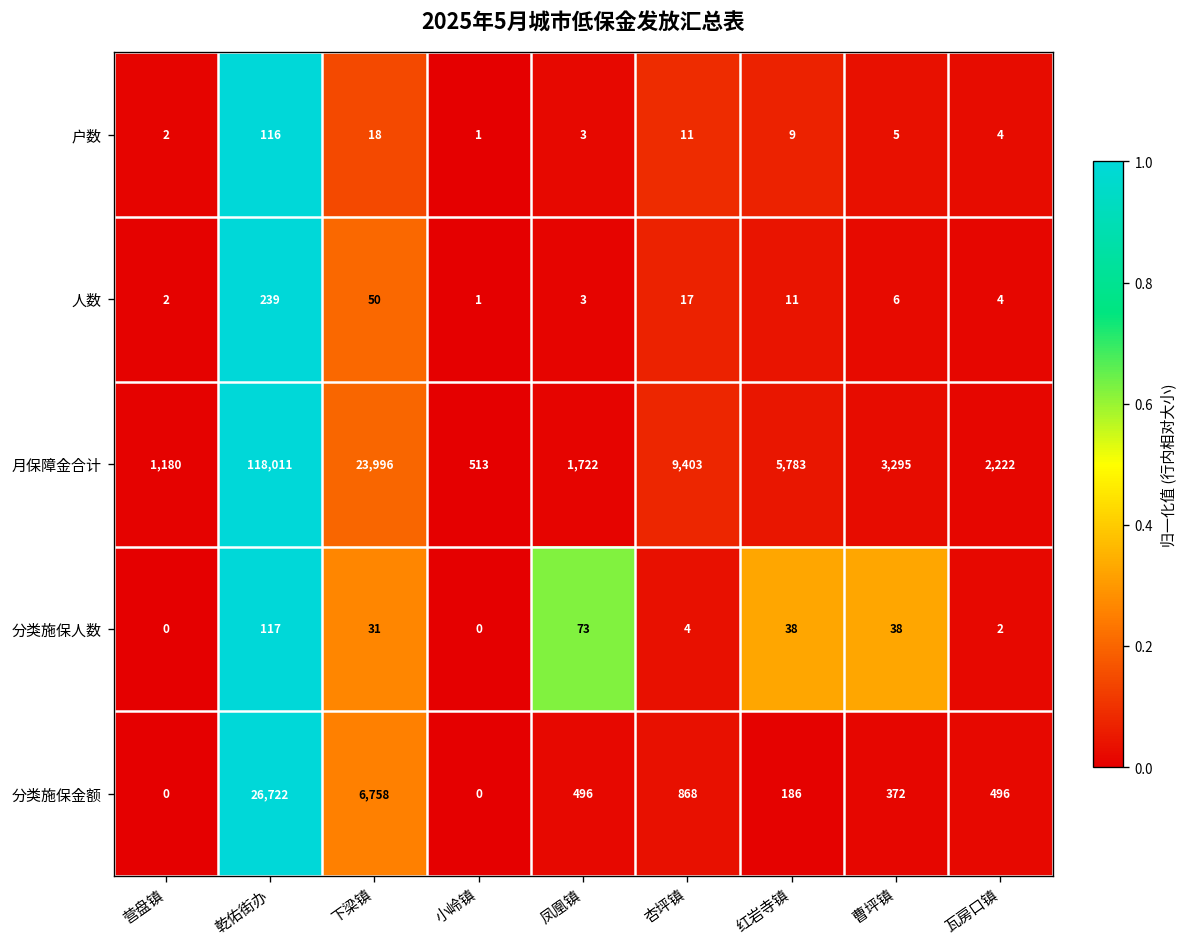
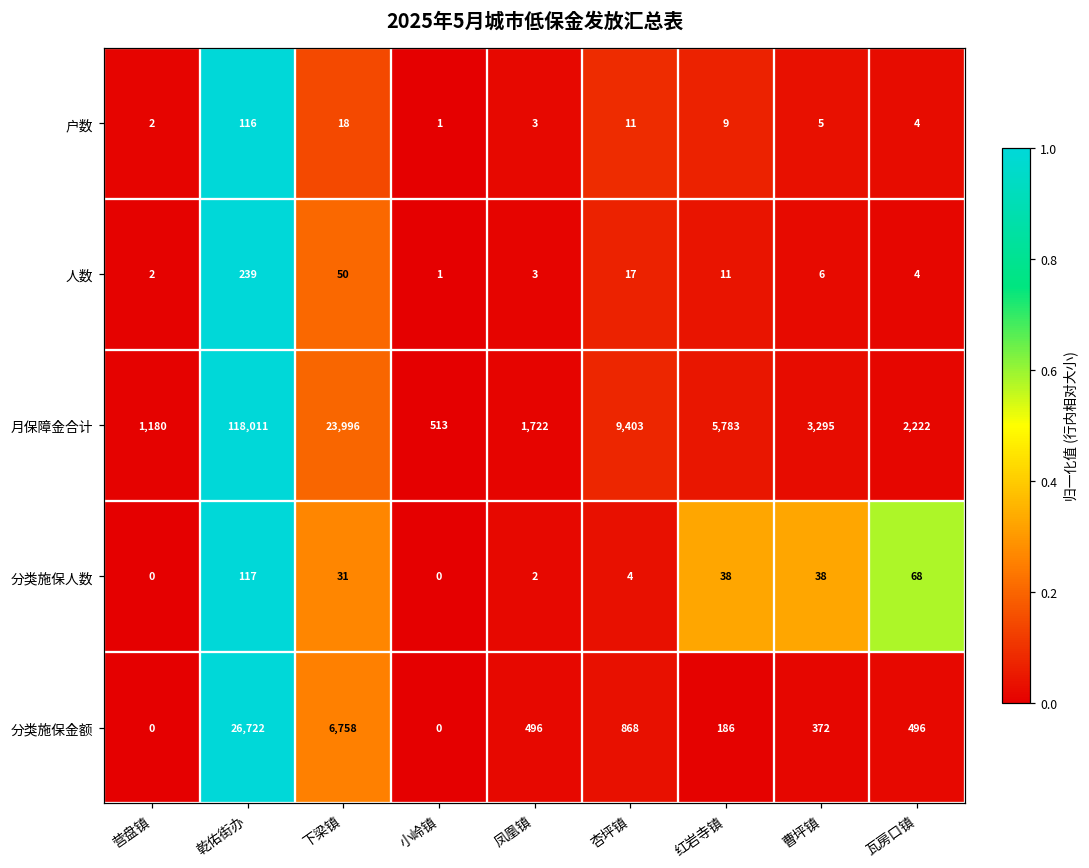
  {
    "户数": {
      "营盘镇": "2",
      "乾佑街办": "116",
      "下梁镇": "18",
      "小岭镇": "1",
      "凤凰镇": "3",
      "杏坪镇": "11",
      "红岩寺镇": "9",
      "曹坪镇": "5",
      "瓦房口镇": "4"
    },
    "人数": {
      "营盘镇": "2",
      "乾佑街办": "239",
      "下梁镇": "50",
      "小岭镇": "1",
      "凤凰镇": "3",
      "杏坪镇": "17",
      "红岩寺镇": "11",
      "曹坪镇": "6",
      "瓦房口镇": "4"
    },
    "月保障金合计": {
      "营盘镇": "1,180",
      "乾佑街办": "118,011",
      "下梁镇": "23,996",
      "小岭镇": "513",
      "凤凰镇": "1,722",
      "杏坪镇": "9,403",
      "红岩寺镇": "5,783",
      "曹坪镇": "3,295",
      "瓦房口镇": "2,222"
    },
    "分类施保人数": {
      "营盘镇": "0",
      "乾佑街办": "117",
      "下梁镇": "31",
      "小岭镇": "0",
-     "凤凰镇": "73",
+     "凤凰镇": "2",
      "杏坪镇": "4",
      "红岩寺镇": "38",
      "曹坪镇": "38",
-     "瓦房口镇": "2"
+     "瓦房口镇": "68"
    },
    "分类施保金额": {
      "营盘镇": "0",
      "乾佑街办": "26,722",
      "下梁镇": "6,758",
      "小岭镇": "0",
      "凤凰镇": "496",
      "杏坪镇": "868",
      "红岩寺镇": "186",
      "曹坪镇": "372",
      "瓦房口镇": "496"
    }
  }
